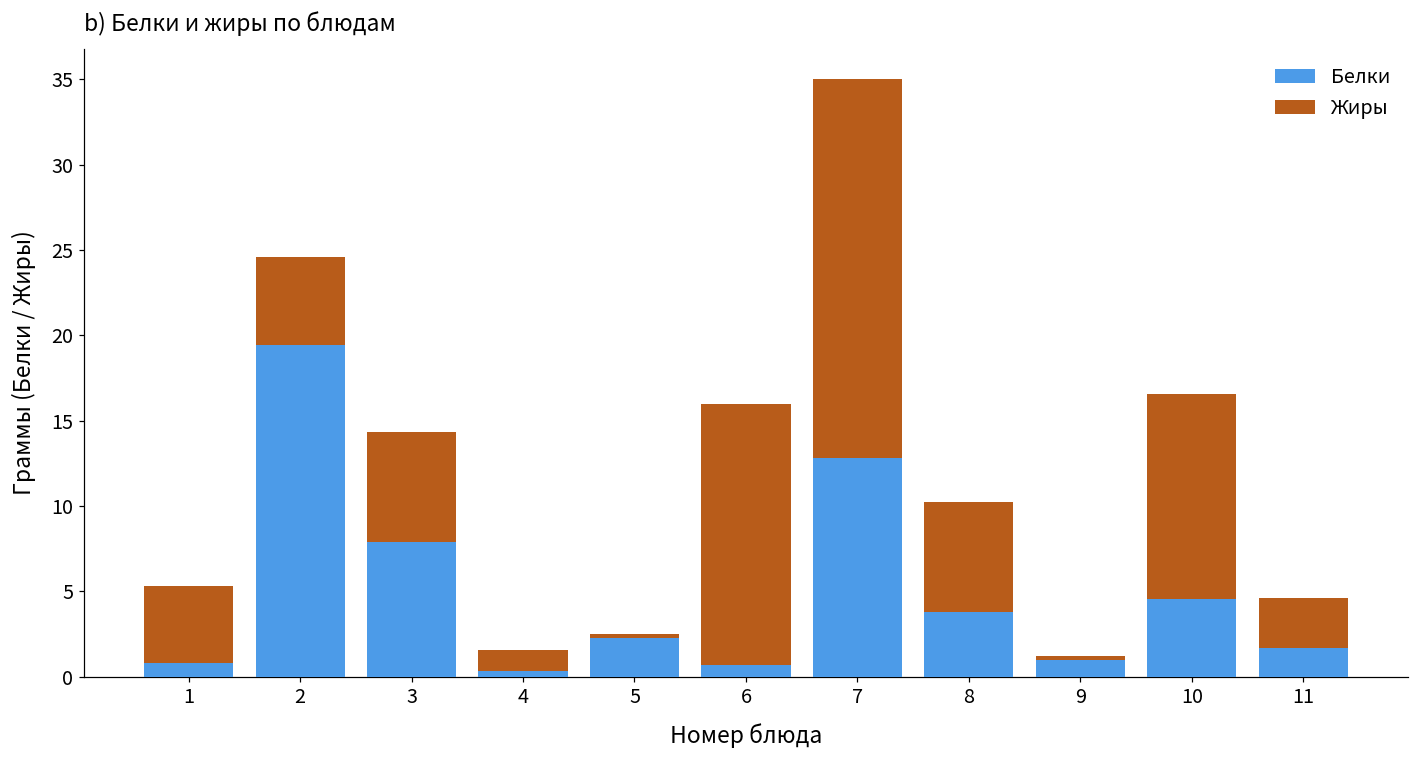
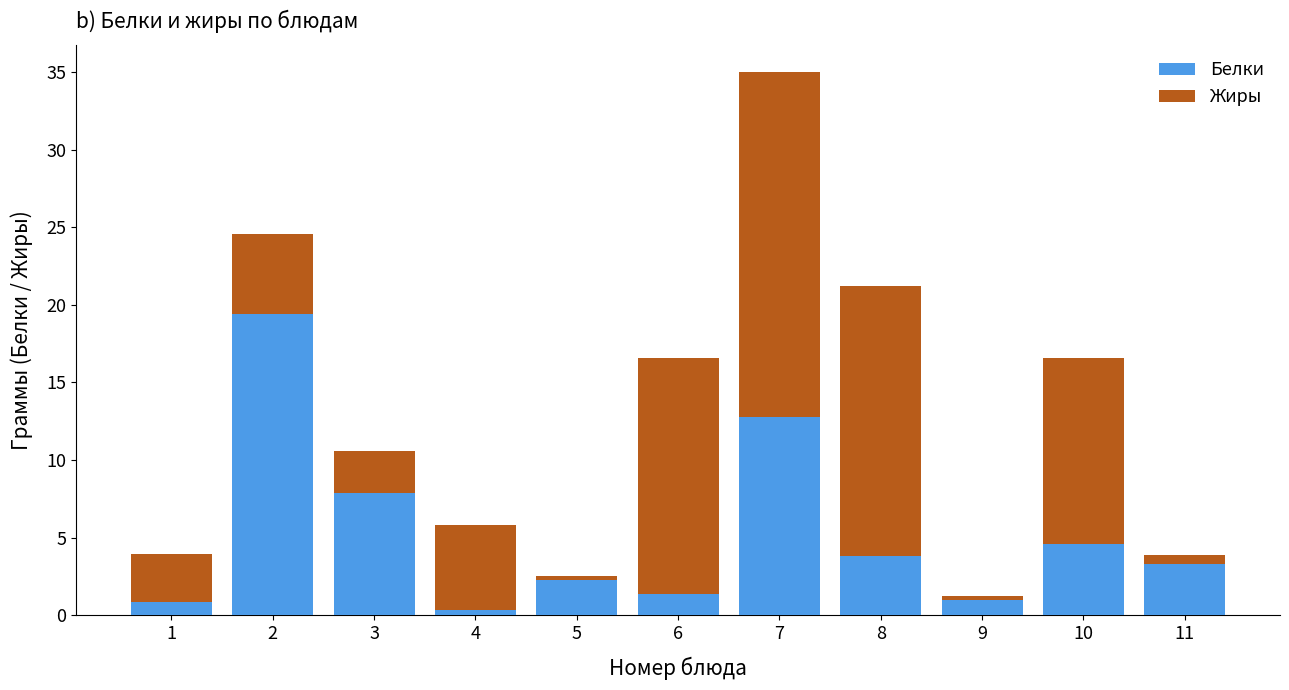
  {
    "Белки": {
      "1": 0.8,
      "2": 19.4,
      "3": 7.9,
      "4": 0.3,
      "5": 2.3,
-     "6": 0.7,
+     "6": 1.3,
      "7": 12.8,
      "8": 3.8,
      "9": 1.0,
      "10": 4.6,
-     "11": 1.7
+     "11": 3.3
    },
    "Жиры": {
-     "1": 4.5,
+     "1": 3.1,
      "2": 5.2,
-     "3": 6.4,
-     "4": 1.3,
+     "3": 2.7,
+     "4": 5.5,
      "5": 0.2,
      "6": 15.3,
      "7": 22.2,
-     "8": 6.4,
+     "8": 17.4,
      "9": 0.2,
      "10": 12.0,
-     "11": 2.9
+     "11": 0.6
    }
  }
